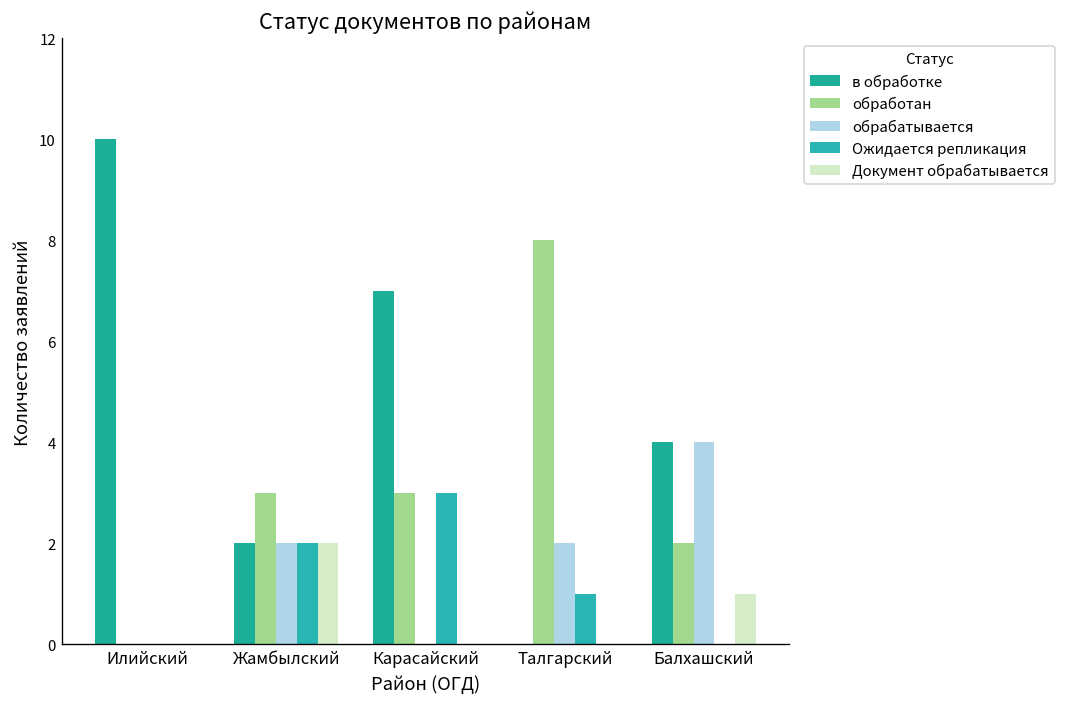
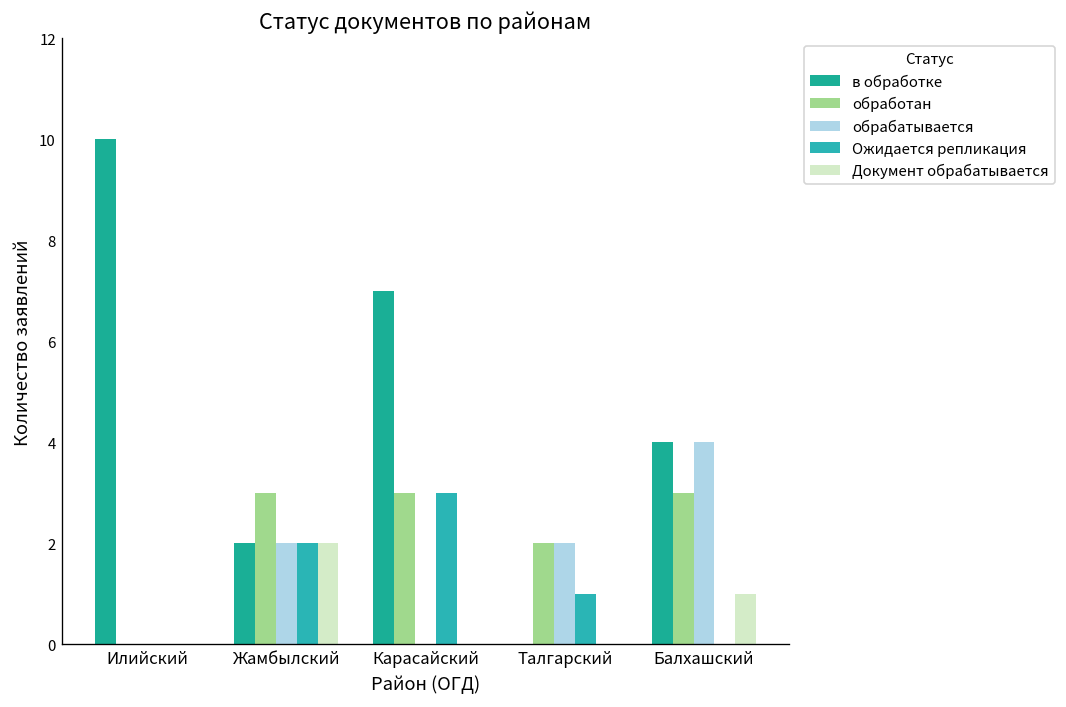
  {
    "обработан": {
      "Илийский": 0,
      "Жамбылский": 3,
      "Карасайский": 3,
-     "Талгарский": 8,
-     "Балхашский": 2
+     "Талгарский": 2,
+     "Балхашский": 3
    }
  }
